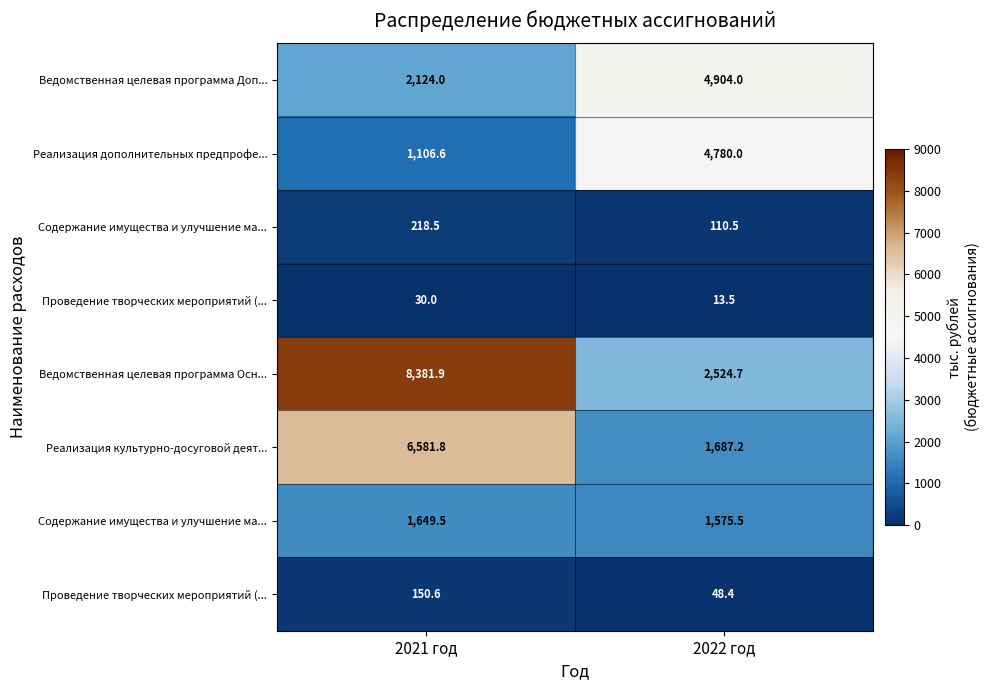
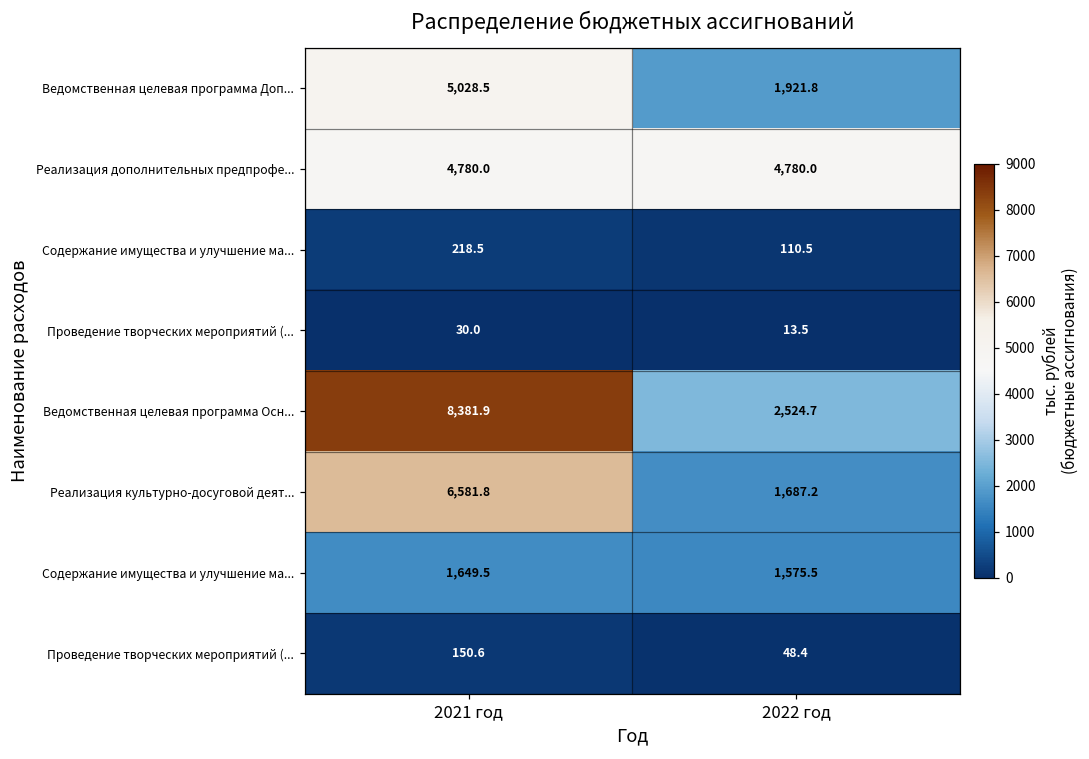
  {
    "Ведомственная целевая программа Доп...": {
-     "2021 год": "2,124.0",
-     "2022 год": "4,904.0"
+     "2021 год": "5,028.5",
+     "2022 год": "1,921.8"
    },
    "Реализация дополнительных предпрофе...": {
-     "2021 год": "1,106.6",
+     "2021 год": "4,780.0",
      "2022 год": "4,780.0"
    },
    "Ведомственная целевая программа Осн...": {
      "2021 год": "8,381.9",
      "2022 год": "2,524.7"
    },
    "Реализация культурно-досуговой деят...": {
      "2021 год": "6,581.8",
      "2022 год": "1,687.2"
    }
  }
